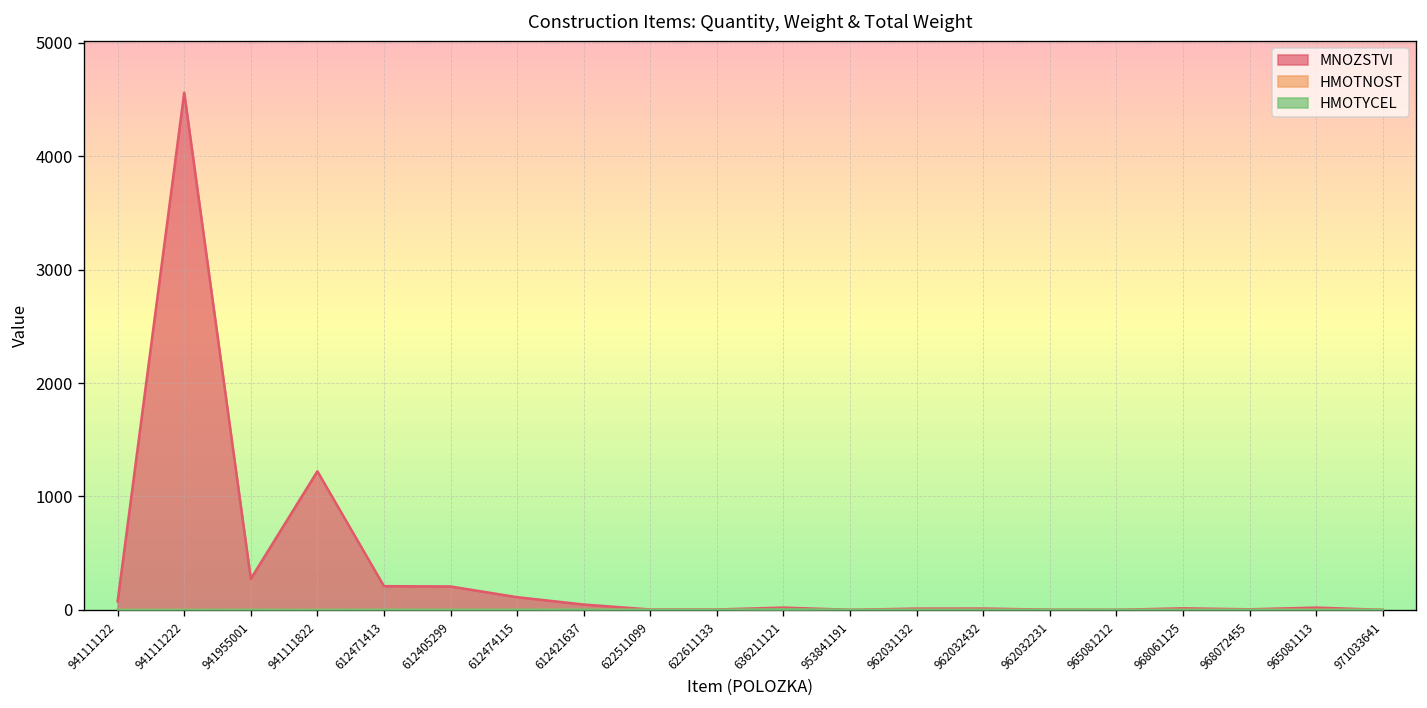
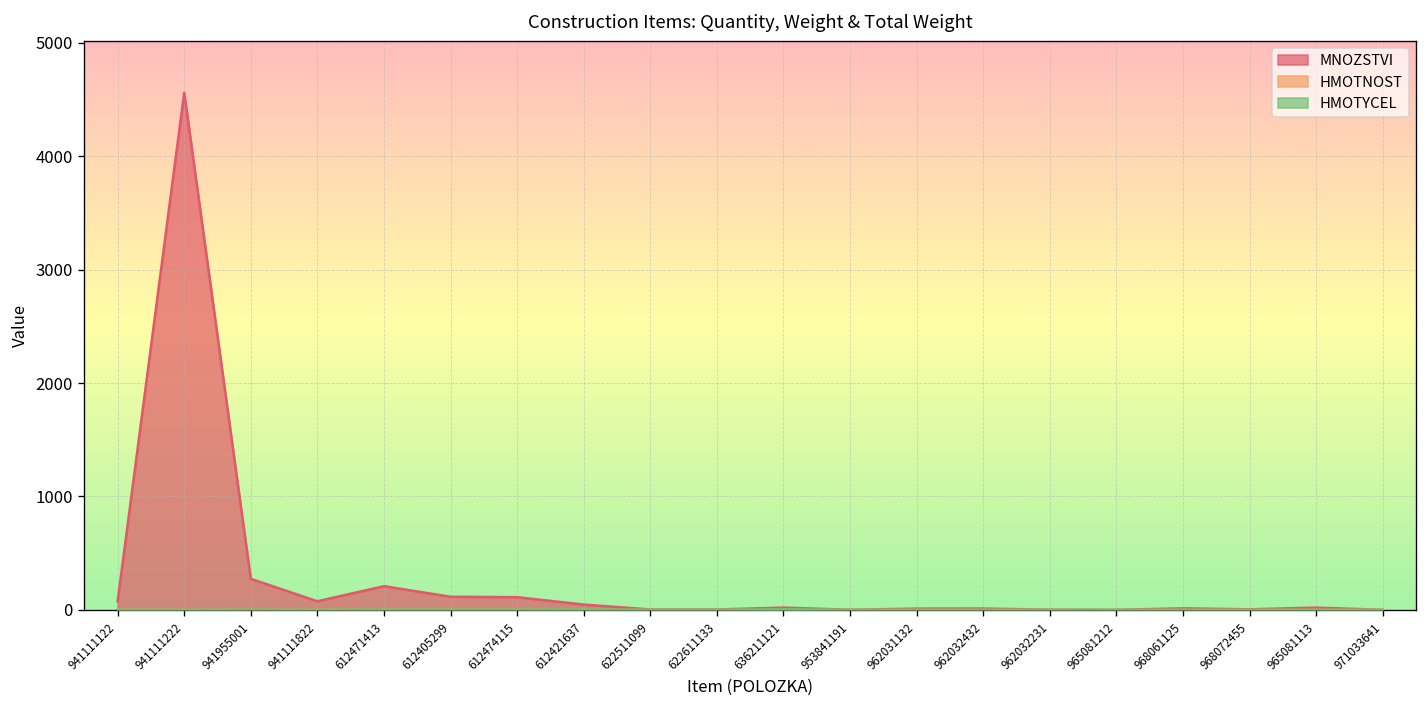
  {
    "MNOZSTVI": {
      "941111122": 100,
      "941111222": 4600,
      "941955001": 300,
-     "941111822": 1200,
+     "941111822": 100,
      "612471413": 200,
-     "612405299": 200,
+     "612405299": 100,
      "612474115": 100,
      "612421637": 0
    },
    "HMOTYCEL": {
      "941111122": 0,
      "941111222": 0,
      "941955001": 0,
      "941111822": 0,
      "612471413": 0,
      "612405299": 0,
      "612474115": 0,
      "612421637": 0
    }
  }
